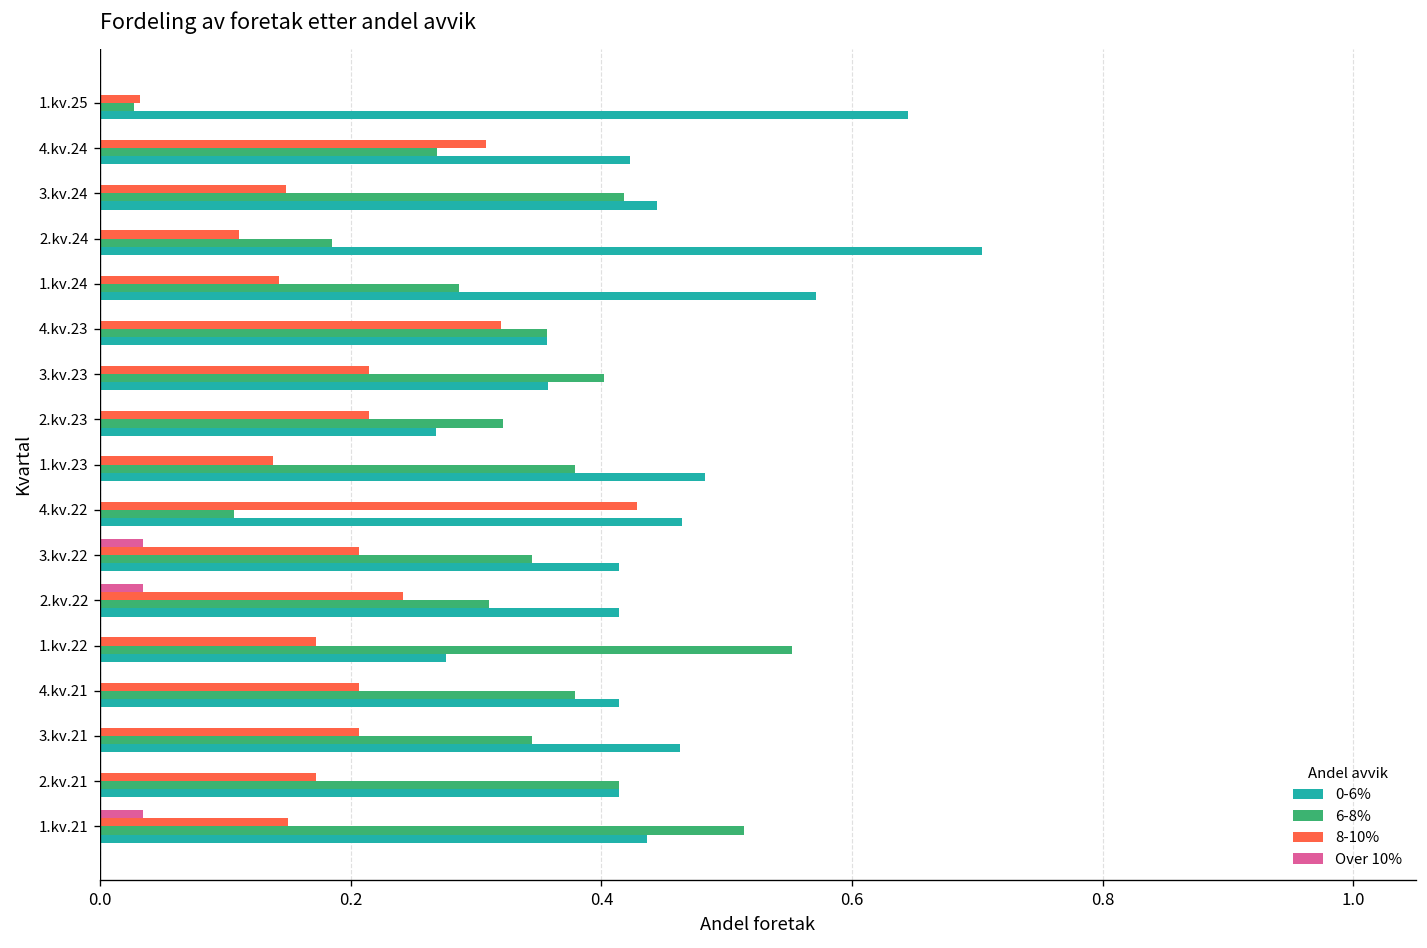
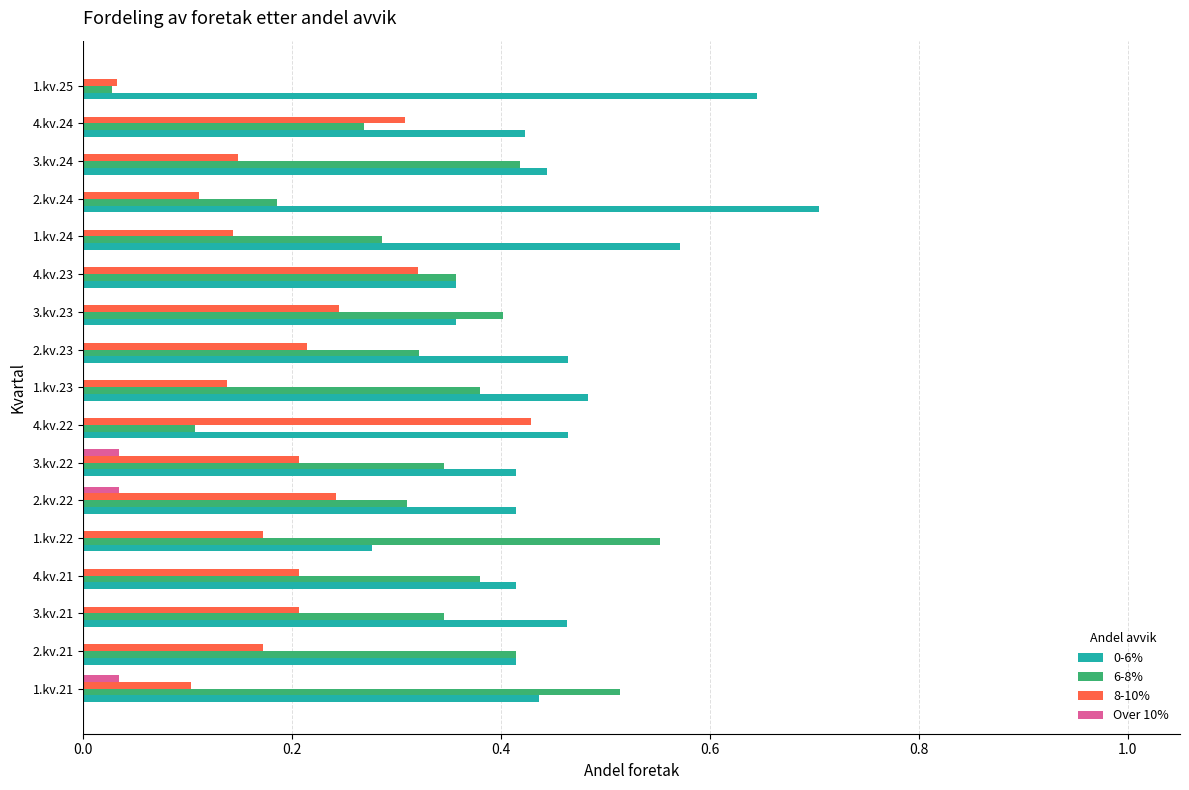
  {
    "0-6%": {
      "1.kv.25": 0.645,
      "4.kv.24": 0.423,
      "3.kv.24": 0.444,
      "2.kv.24": 0.704,
      "1.kv.24": 0.571,
      "4.kv.23": 0.357,
      "3.kv.23": 0.357,
-     "2.kv.23": 0.268,
+     "2.kv.23": 0.464,
      "1.kv.23": 0.483,
      "4.kv.22": 0.464,
      "3.kv.22": 0.414,
      "2.kv.22": 0.414,
      "1.kv.22": 0.276,
      "4.kv.21": 0.414,
      "3.kv.21": 0.463,
      "2.kv.21": 0.414,
      "1.kv.21": 0.436
    },
    "6-8%": {
      "1.kv.25": 0.027,
      "4.kv.24": 0.269,
      "3.kv.24": 0.418,
      "2.kv.24": 0.185,
      "1.kv.24": 0.286,
      "4.kv.23": 0.357,
      "3.kv.23": 0.402,
      "2.kv.23": 0.321,
      "1.kv.23": 0.379,
      "4.kv.22": 0.107,
      "3.kv.22": 0.345,
      "2.kv.22": 0.310,
      "1.kv.22": 0.552,
      "4.kv.21": 0.379,
      "3.kv.21": 0.345,
      "2.kv.21": 0.414,
      "1.kv.21": 0.514
    },
    "8-10%": {
      "1.kv.25": 0.032,
      "4.kv.24": 0.308,
      "3.kv.24": 0.148,
      "2.kv.24": 0.111,
      "1.kv.24": 0.143,
      "4.kv.23": 0.320,
-     "3.kv.23": 0.214,
+     "3.kv.23": 0.245,
      "2.kv.23": 0.214,
      "1.kv.23": 0.138,
      "4.kv.22": 0.429,
      "3.kv.22": 0.207,
      "2.kv.22": 0.241,
      "1.kv.22": 0.172,
      "4.kv.21": 0.207,
      "3.kv.21": 0.207,
      "2.kv.21": 0.172,
-     "1.kv.21": 0.150
+     "1.kv.21": 0.103
    },
    "Over 10%": {
      "1.kv.25": 0.000,
      "4.kv.24": 0.000,
      "3.kv.24": 0.000,
      "2.kv.24": 0.000,
      "1.kv.24": 0.000,
      "4.kv.23": 0.000,
      "3.kv.23": 0.000,
      "2.kv.23": 0.000,
      "1.kv.23": 0.000,
      "4.kv.22": 0.000,
      "3.kv.22": 0.035,
      "2.kv.22": 0.035,
      "1.kv.22": 0.000,
      "4.kv.21": 0.000,
      "3.kv.21": 0.000,
      "2.kv.21": 0.000,
      "1.kv.21": 0.035
    }
  }
